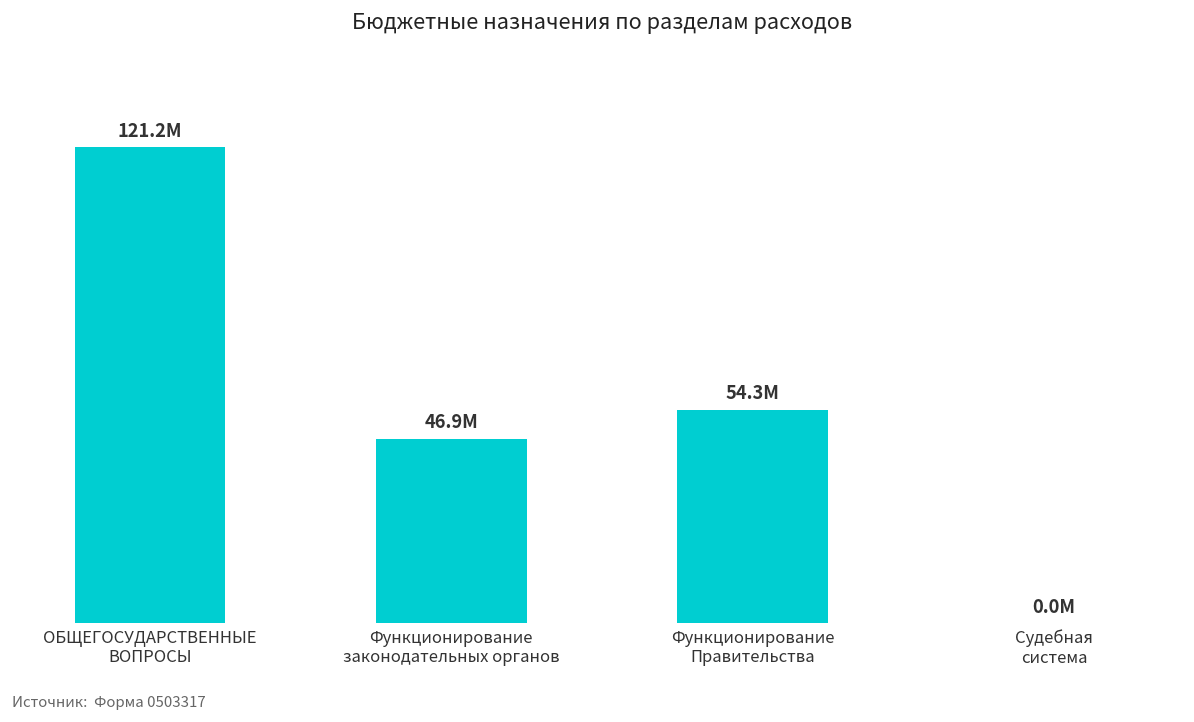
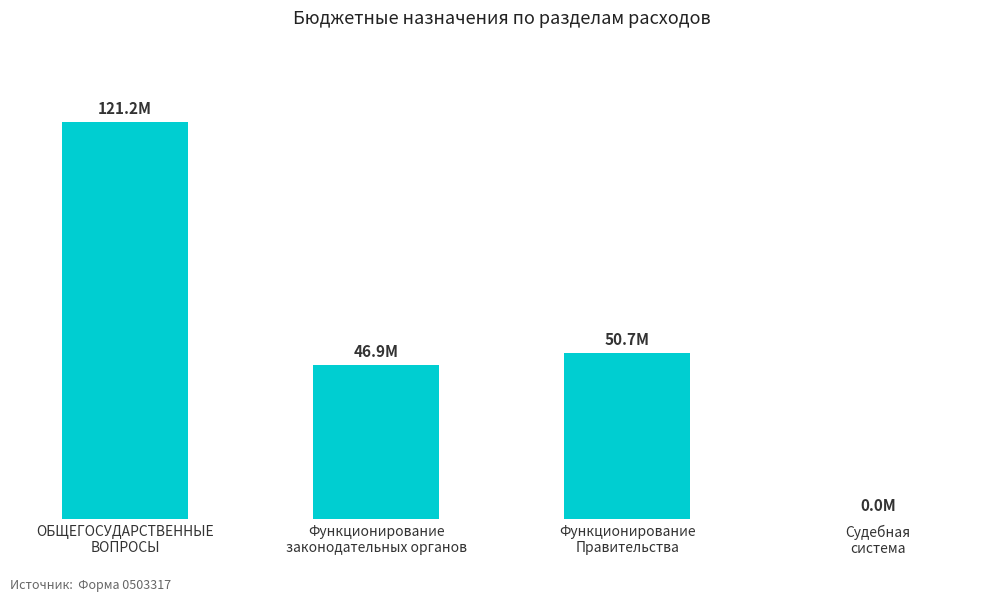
  {
    "ОБЩЕГОСУДАРСТВЕННЫЕ ВОПРОСЫ": "121.2M",
    "Функционирование законодательных органов": "46.9M",
-   "Функционирование Правительства": "54.3M"
+   "Функционирование Правительства": "50.7M"
  }
